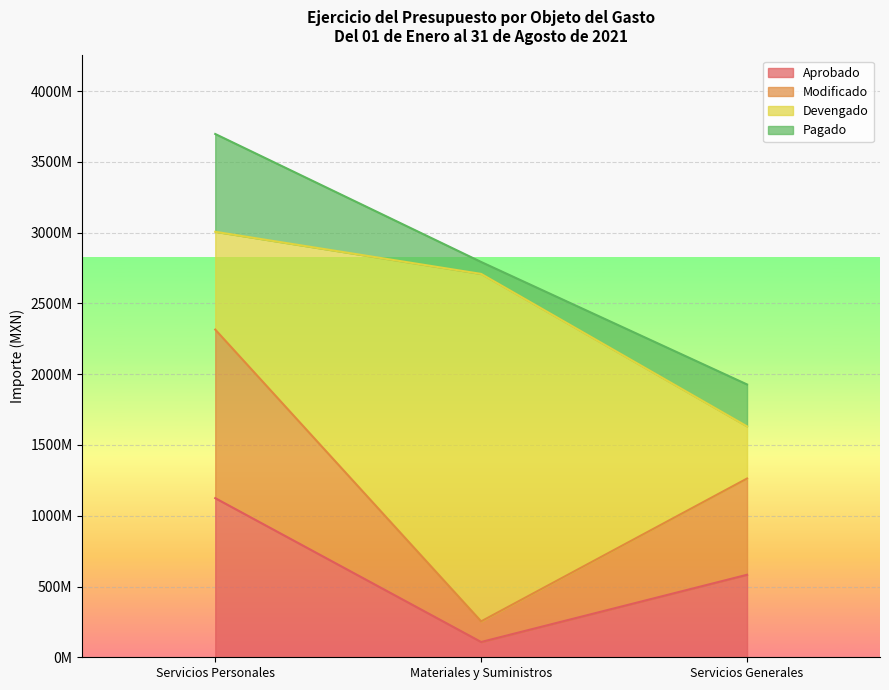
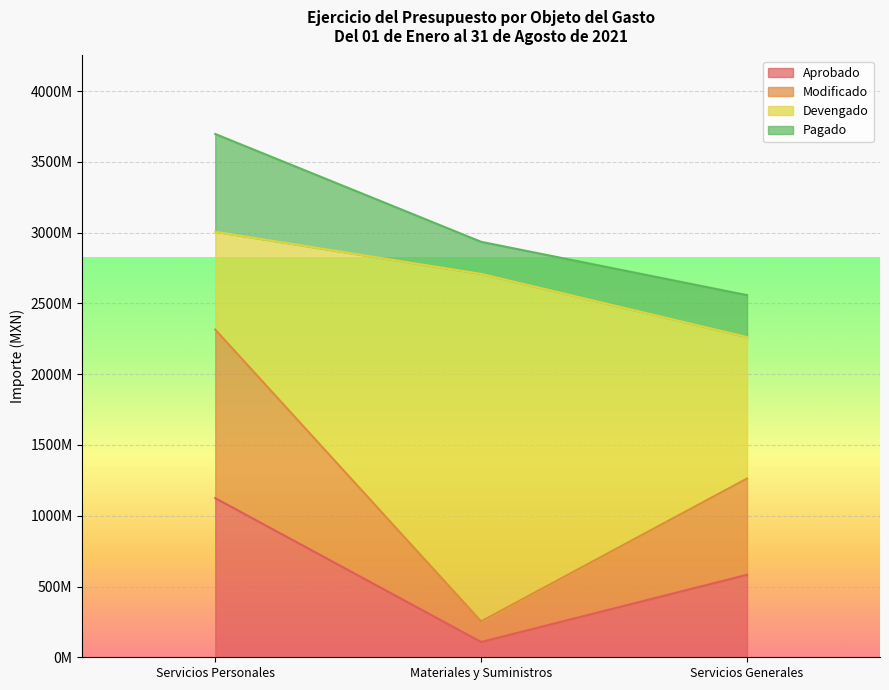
  {
    "Devengado": {
      "Servicios Personales": 690000000,
      "Materiales y Suministros": 2450000000,
-     "Servicios Generales": 370000000
+     "Servicios Generales": 1000000000
    },
    "Pagado": {
      "Servicios Personales": 690000000,
-     "Materiales y Suministros": 80000000,
+     "Materiales y Suministros": 230000000,
      "Servicios Generales": 300000000
    }
  }
